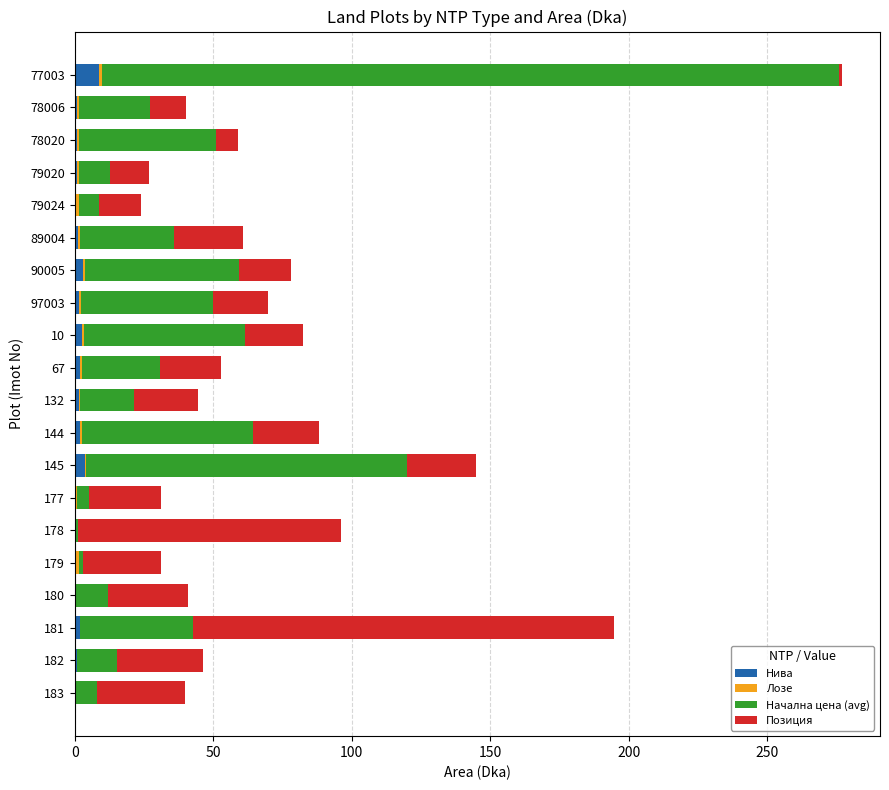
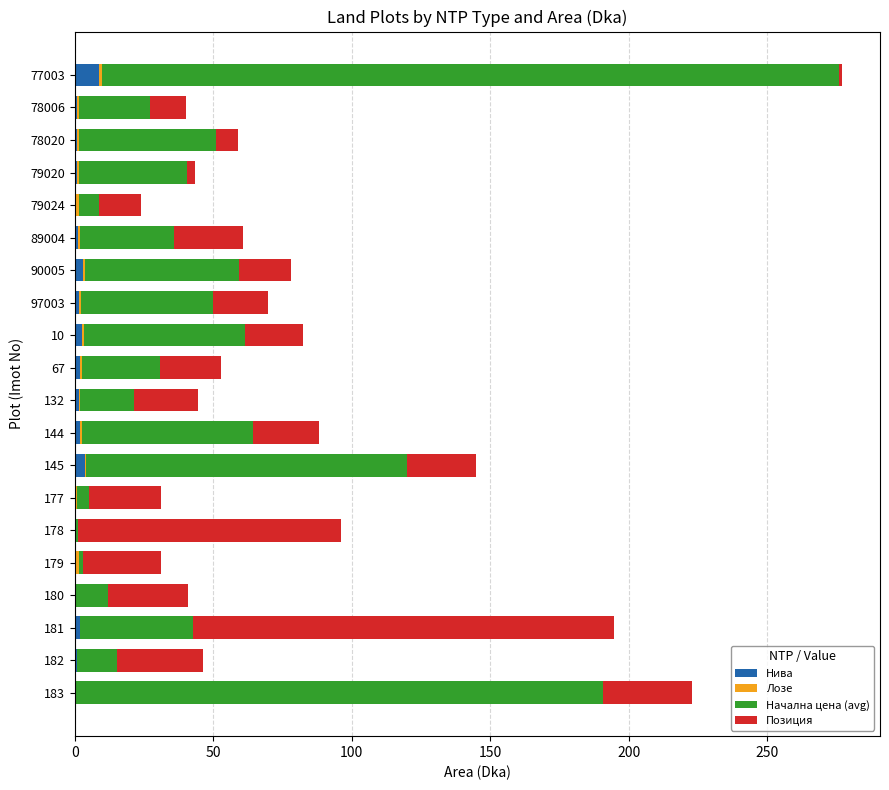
  {
    "Нива": {
      "77003": 9,
      "89004": 1,
      "90005": 3,
      "97003": 2,
      "10": 3,
      "67": 2,
      "132": 1,
      "144": 2,
      "145": 4,
      "181": 2
    },
    "Лозе": {
      "78006": 1,
      "78020": 1,
      "179": 2,
      "181": 0,
      "182": 0,
      "183": 0
    },
    "Начална цена (avg)": {
      "77003": 266,
      "78006": 25,
      "78020": 49,
-     "79020": 11,
+     "79020": 39,
      "79024": 7,
      "89004": 34,
      "90005": 55,
      "97003": 47,
      "10": 58,
      "67": 28,
      "132": 19,
      "144": 62,
      "145": 116,
      "177": 4,
      "178": 1,
      "179": 1,
      "180": 11,
      "181": 41,
      "182": 15,
-     "183": 8
+     "183": 190
    },
    "Позиция": {
      "77003": 1,
      "78006": 13,
      "78020": 8,
-     "79020": 14,
+     "79020": 3,
      "79024": 15,
      "89004": 25,
      "90005": 19,
      "97003": 20,
      "10": 21,
      "67": 22,
      "132": 23,
      "144": 24,
      "145": 25,
      "177": 26,
      "178": 95,
      "179": 28,
      "180": 29,
      "181": 152,
      "182": 31,
      "183": 32
    }
  }
